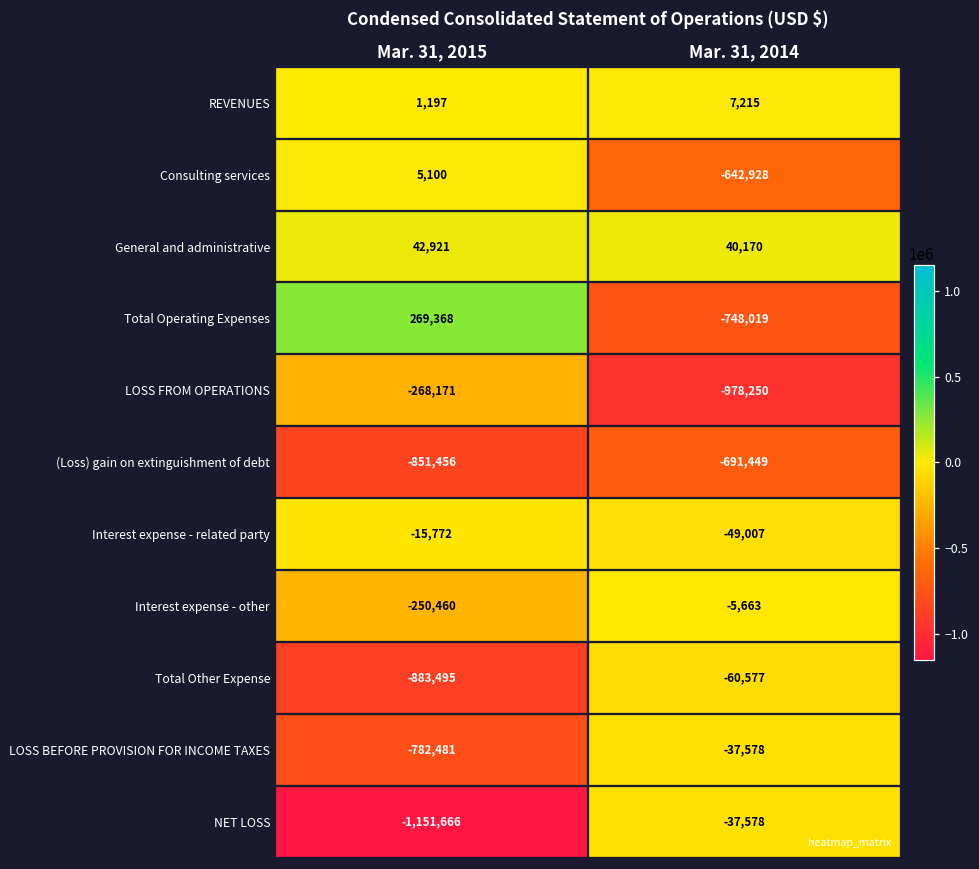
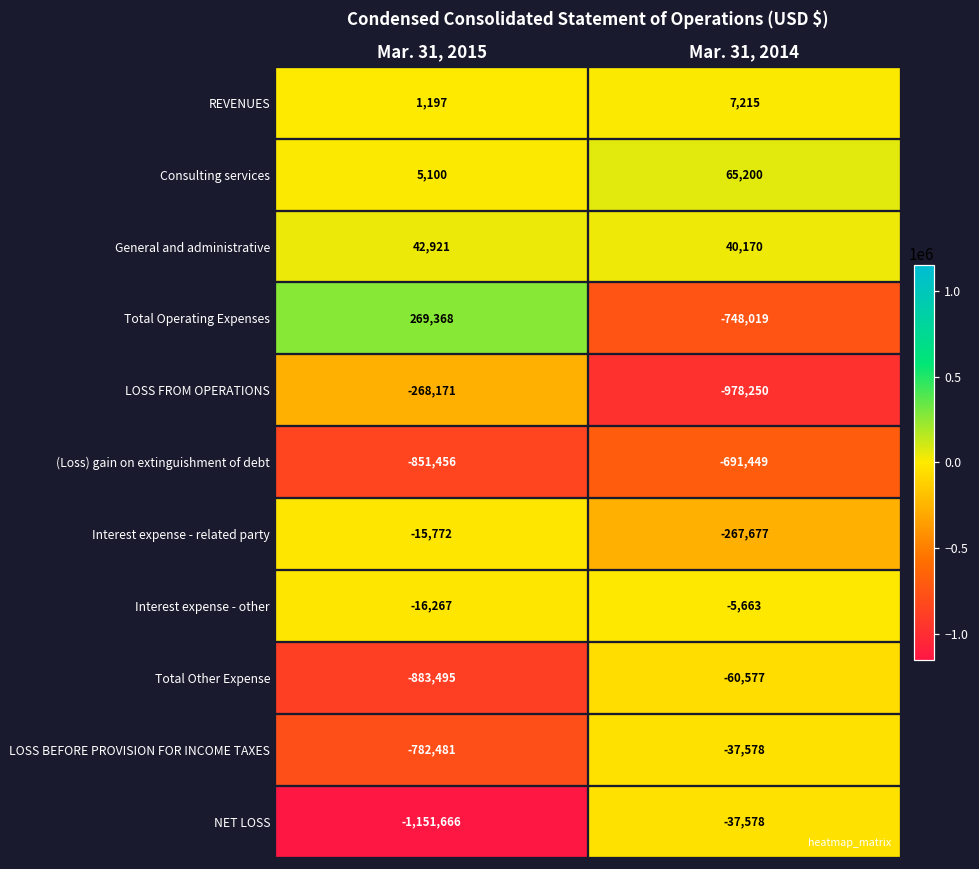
  {
    "REVENUES": {
      "Mar. 31, 2015": "1,197",
      "Mar. 31, 2014": "7,215"
    },
    "Consulting services": {
      "Mar. 31, 2015": "5,100",
-     "Mar. 31, 2014": "-642,928"
+     "Mar. 31, 2014": "65,200"
    },
    "General and administrative": {
      "Mar. 31, 2015": "42,921",
      "Mar. 31, 2014": "40,170"
    },
    "Total Operating Expenses": {
      "Mar. 31, 2015": "269,368",
      "Mar. 31, 2014": "-748,019"
    },
    "LOSS FROM OPERATIONS": {
      "Mar. 31, 2015": "-268,171",
      "Mar. 31, 2014": "-978,250"
    },
    "(Loss) gain on extinguishment of debt": {
      "Mar. 31, 2015": "-851,456",
      "Mar. 31, 2014": "-691,449"
    },
    "Interest expense - related party": {
      "Mar. 31, 2015": "-15,772",
-     "Mar. 31, 2014": "-49,007"
+     "Mar. 31, 2014": "-267,677"
    },
    "Interest expense - other": {
-     "Mar. 31, 2015": "-250,460",
+     "Mar. 31, 2015": "-16,267",
      "Mar. 31, 2014": "-5,663"
    },
    "Total Other Expense": {
      "Mar. 31, 2015": "-883,495",
      "Mar. 31, 2014": "-60,577"
    },
    "LOSS BEFORE PROVISION FOR INCOME TAXES": {
      "Mar. 31, 2015": "-782,481",
      "Mar. 31, 2014": "-37,578"
    },
    "NET LOSS": {
      "Mar. 31, 2015": "-1,151,666",
      "Mar. 31, 2014": "-37,578"
    }
  }
